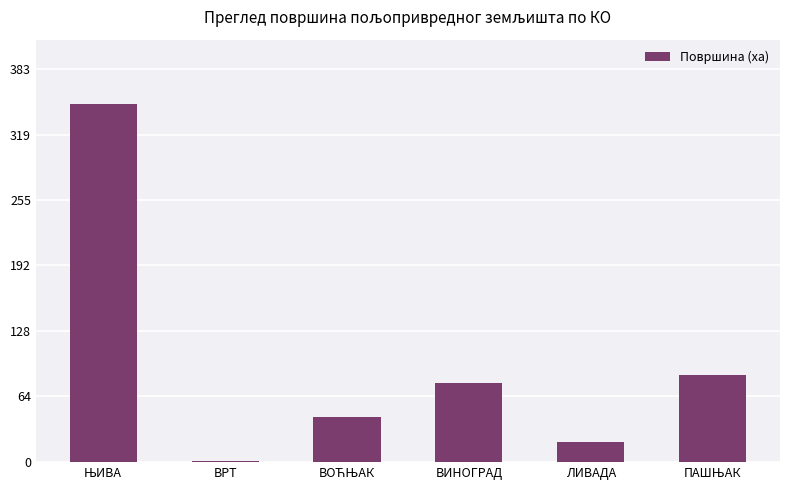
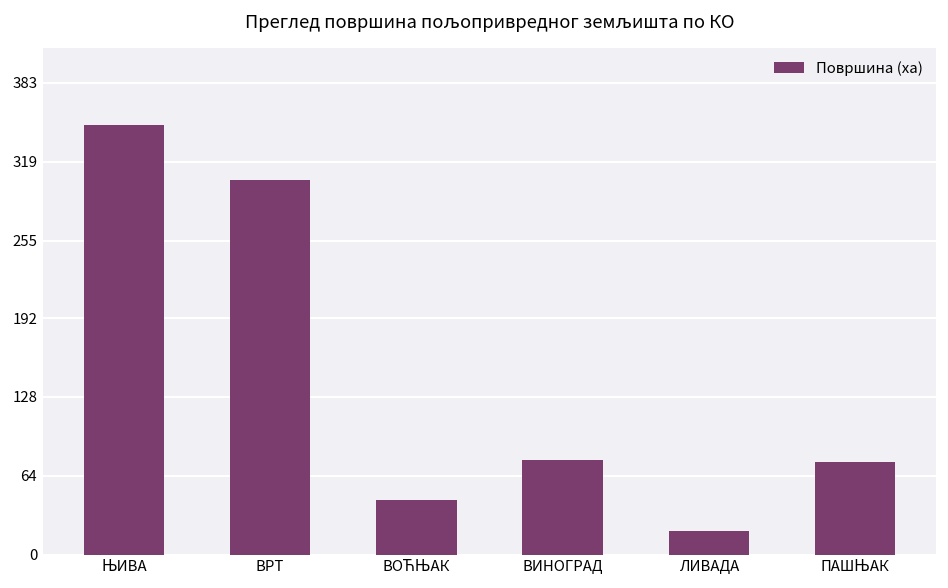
  {
    "ЊИВА": 349,
-   "ВРТ": 1,
+   "ВРТ": 305,
    "ВОЋЊАК": 44,
    "ВИНОГРАД": 77,
    "ЛИВАДА": 19,
-   "ПАШЊАК": 85
+   "ПАШЊАК": 75
  }
